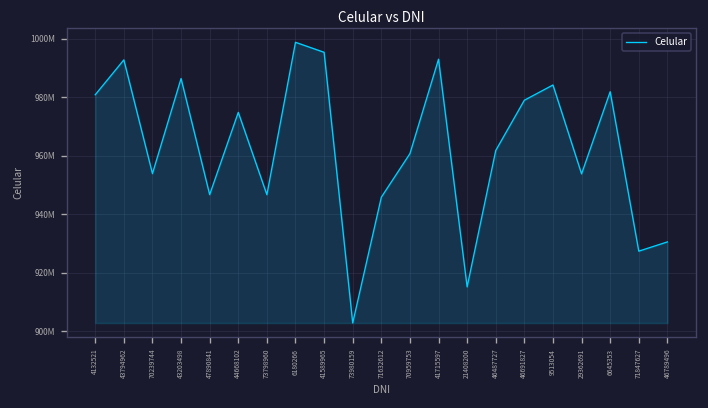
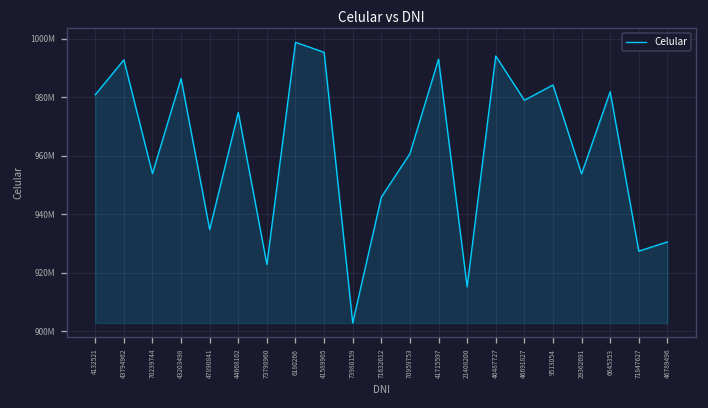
  {
    "4132521": 981000000,
    "43794962": 993000000,
    "70239744": 954000000,
    "43203498": 986000000,
-   "47890841": 947000000,
+   "47890841": 935000000,
    "44668102": 975000000,
-   "73798960": 947000000,
+   "73798960": 923000000,
    "6180266": 999000000,
    "41589965": 995000000,
    "73980159": 903000000,
    "71632612": 946000000,
    "70959753": 961000000,
    "41715597": 993000000,
    "21408200": 915000000,
-   "46487727": 962000000,
+   "46487727": 994000000,
    "46691827": 979000000,
    "9513054": 984000000,
    "29362691": 954000000,
    "6645353": 982000000,
    "71847627": 927000000,
    "46789496": 931000000
  }
